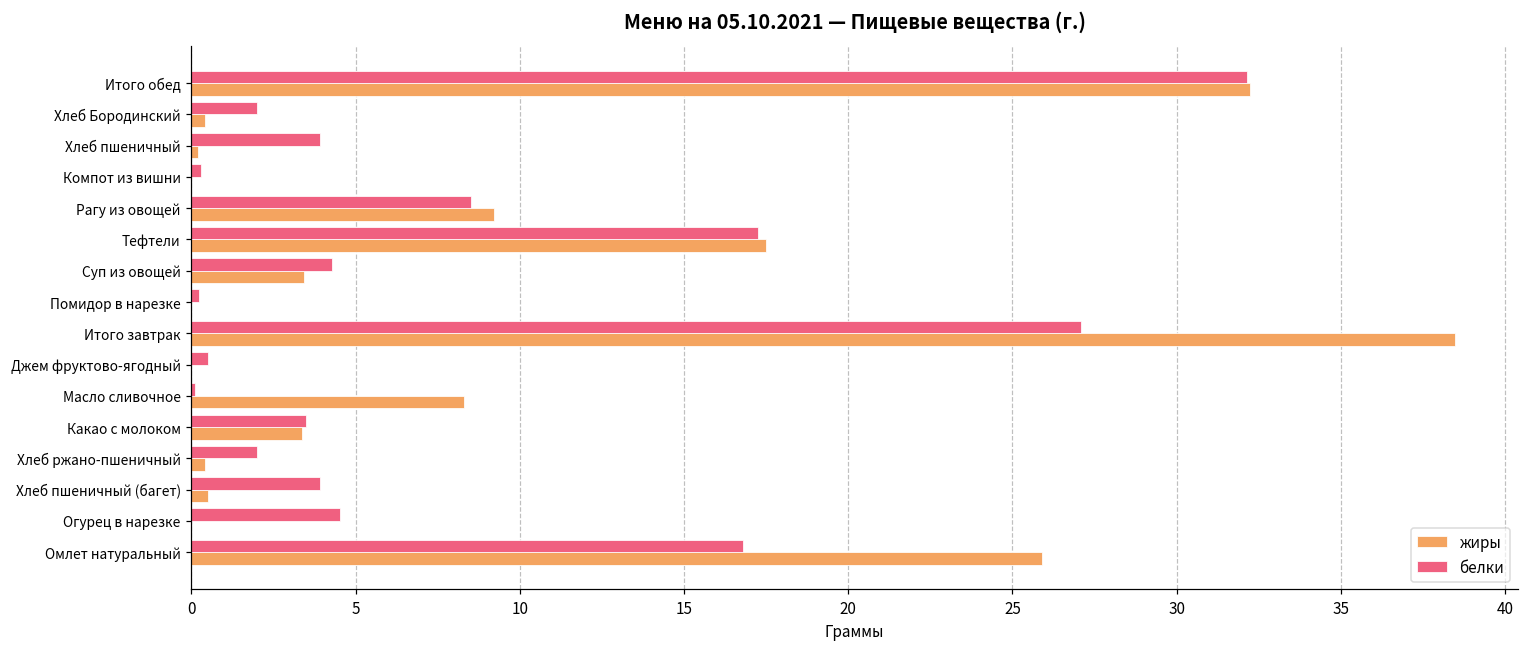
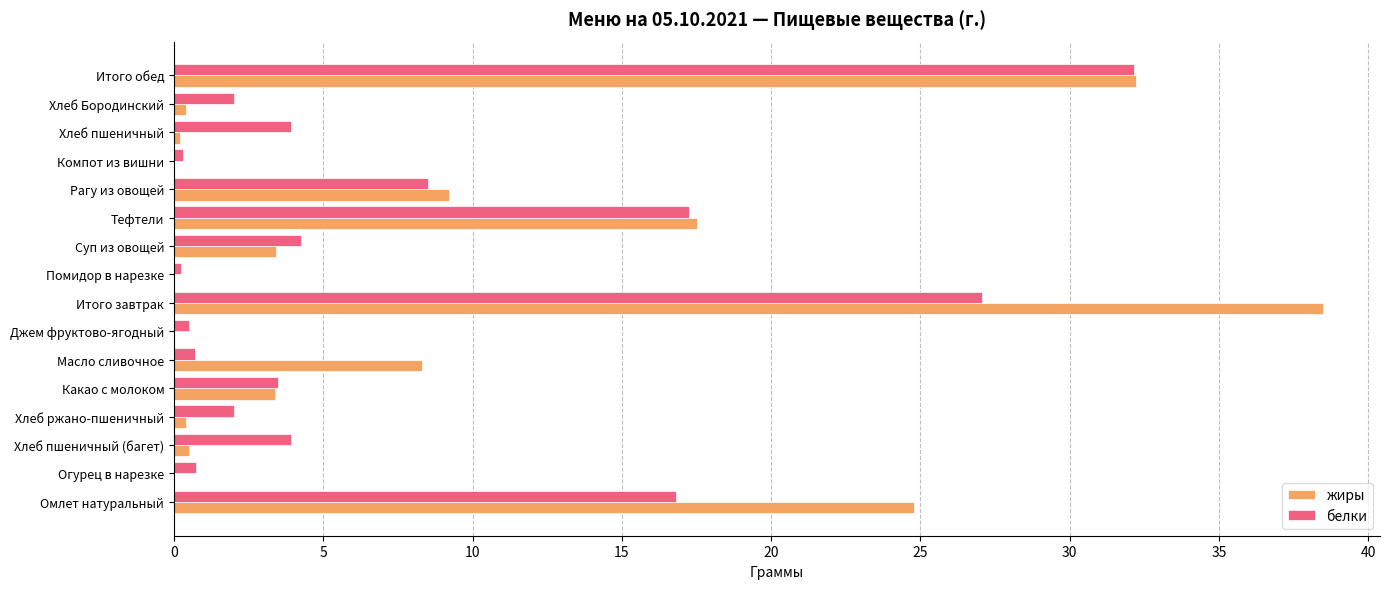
  {
    "жиры": {
      "Итого обед": 32.2,
      "Хлеб Бородинский": 0.4,
      "Хлеб пшеничный": 0.2,
      "Компот из вишни": 0.0,
      "Рагу из овощей": 9.2,
      "Тефтели": 17.5,
      "Суп из овощей": 3.4,
      "Помидор в нарезке": 0.0,
      "Итого завтрак": 38.5,
      "Джем фруктово-ягодный": 0.0,
      "Масло сливочное": 8.3,
      "Какао с молоком": 3.4,
      "Хлеб ржано-пшеничный": 0.4,
      "Хлеб пшеничный (багет)": 0.5,
      "Огурец в нарезке": 0.0,
-     "Омлет натуральный": 25.9
+     "Омлет натуральный": 24.8
    },
    "белки": {
      "Итого обед": 32.1,
      "Хлеб Бородинский": 2.0,
      "Хлеб пшеничный": 3.9,
      "Компот из вишни": 0.3,
      "Рагу из овощей": 8.5,
      "Тефтели": 17.3,
      "Суп из овощей": 4.3,
      "Помидор в нарезке": 0.2,
      "Итого завтрак": 27.1,
      "Джем фруктово-ягодный": 0.5,
-     "Масло сливочное": 0.1,
+     "Масло сливочное": 0.7,
      "Какао с молоком": 3.5,
      "Хлеб ржано-пшеничный": 2.0,
      "Хлеб пшеничный (багет)": 3.9,
-     "Огурец в нарезке": 4.5,
+     "Огурец в нарезке": 0.8,
      "Омлет натуральный": 16.8
    }
  }
